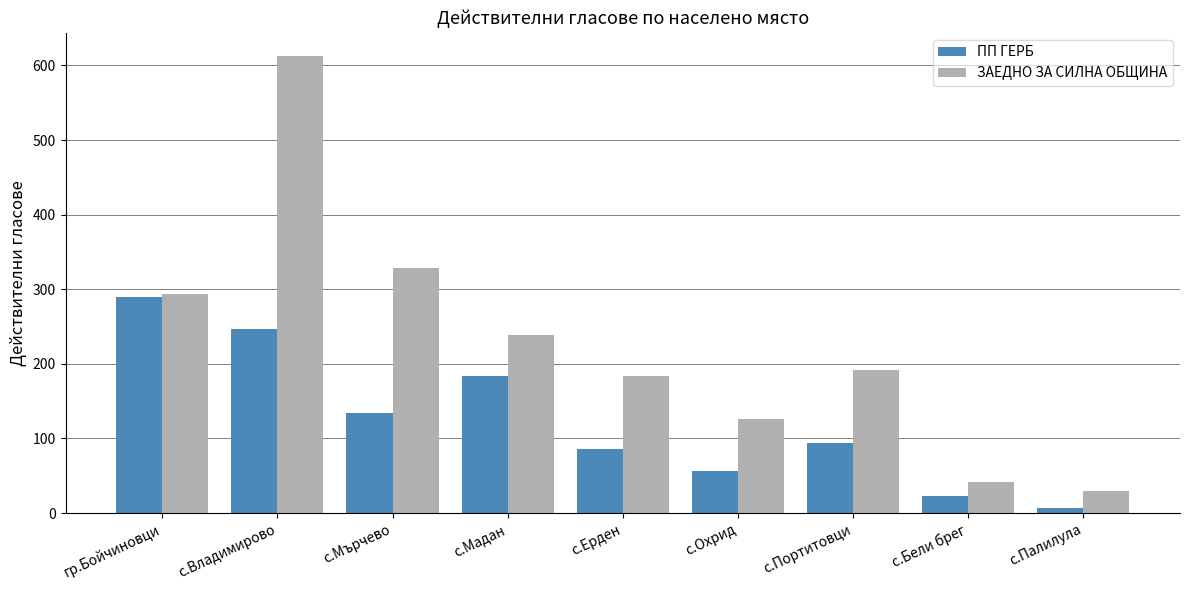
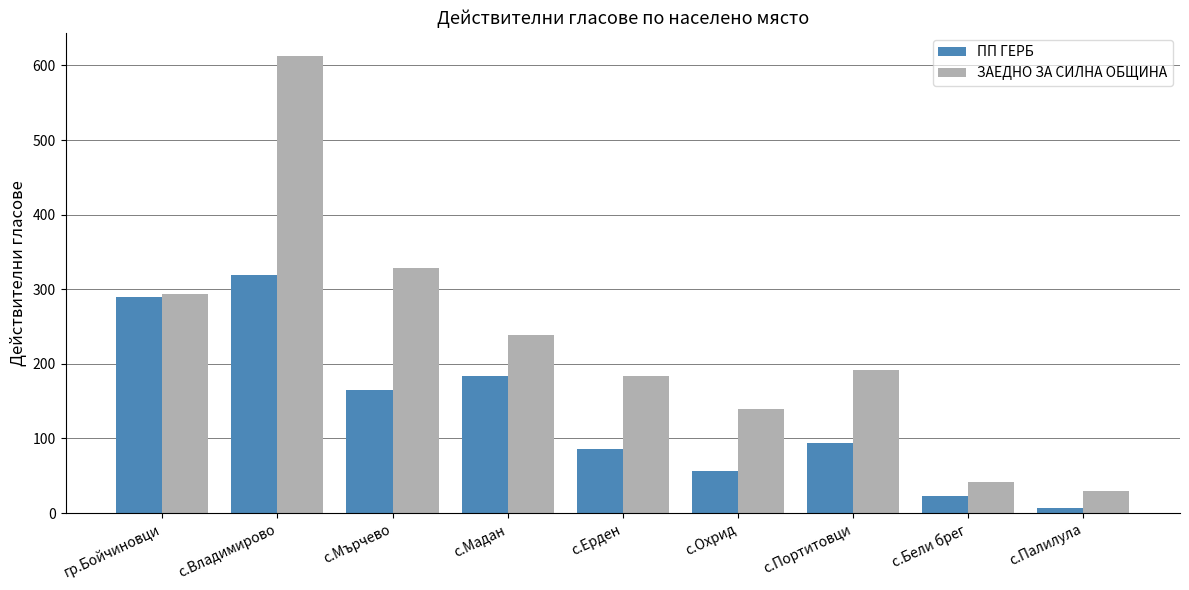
  {
    "ПП ГЕРБ": {
      "гр.Бойчиновци": 290,
-     "с.Владимирово": 250,
-     "с.Мърчево": 130,
+     "с.Владимирово": 320,
+     "с.Мърчево": 170,
      "с.Мадан": 180,
      "с.Ерден": 90,
      "с.Охрид": 60,
      "с.Портитовци": 90,
      "с.Бели брег": 20,
      "с.Палилула": 10
    },
    "ЗАЕДНО ЗА СИЛНА ОБЩИНА": {
      "гр.Бойчиновци": 290,
      "с.Владимирово": 610,
      "с.Мърчево": 330,
      "с.Мадан": 240,
      "с.Ерден": 180,
-     "с.Охрид": 130,
+     "с.Охрид": 140,
      "с.Портитовци": 190,
      "с.Бели брег": 40,
      "с.Палилула": 30
    }
  }
